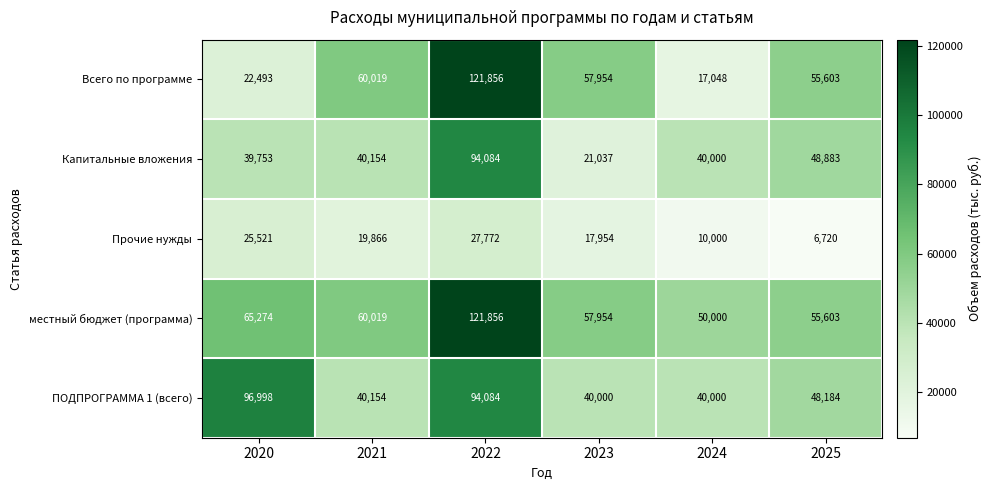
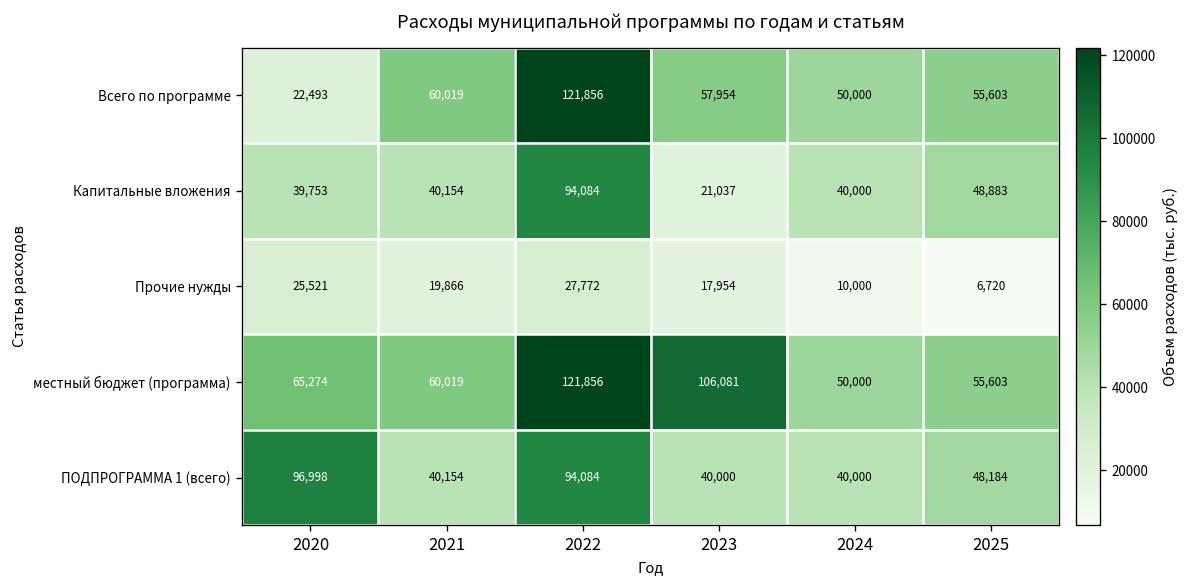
  {
    "Всего по программе": {
      "2020": "22,493",
      "2021": "60,019",
      "2022": "121,856",
      "2023": "57,954",
-     "2024": "17,048",
+     "2024": "50,000",
      "2025": "55,603"
    },
    "Капитальные вложения": {
      "2020": "39,753",
      "2021": "40,154",
      "2022": "94,084",
      "2023": "21,037",
      "2024": "40,000",
      "2025": "48,883"
    },
    "Прочие нужды": {
      "2020": "25,521",
      "2021": "19,866",
      "2022": "27,772",
      "2023": "17,954",
      "2024": "10,000",
      "2025": "6,720"
    },
    "местный бюджет (программа)": {
      "2020": "65,274",
      "2021": "60,019",
      "2022": "121,856",
-     "2023": "57,954",
+     "2023": "106,081",
      "2024": "50,000",
      "2025": "55,603"
    },
    "ПОДПРОГРАММА 1 (всего)": {
      "2020": "96,998",
      "2021": "40,154",
      "2022": "94,084",
      "2023": "40,000",
      "2024": "40,000",
      "2025": "48,184"
    }
  }
